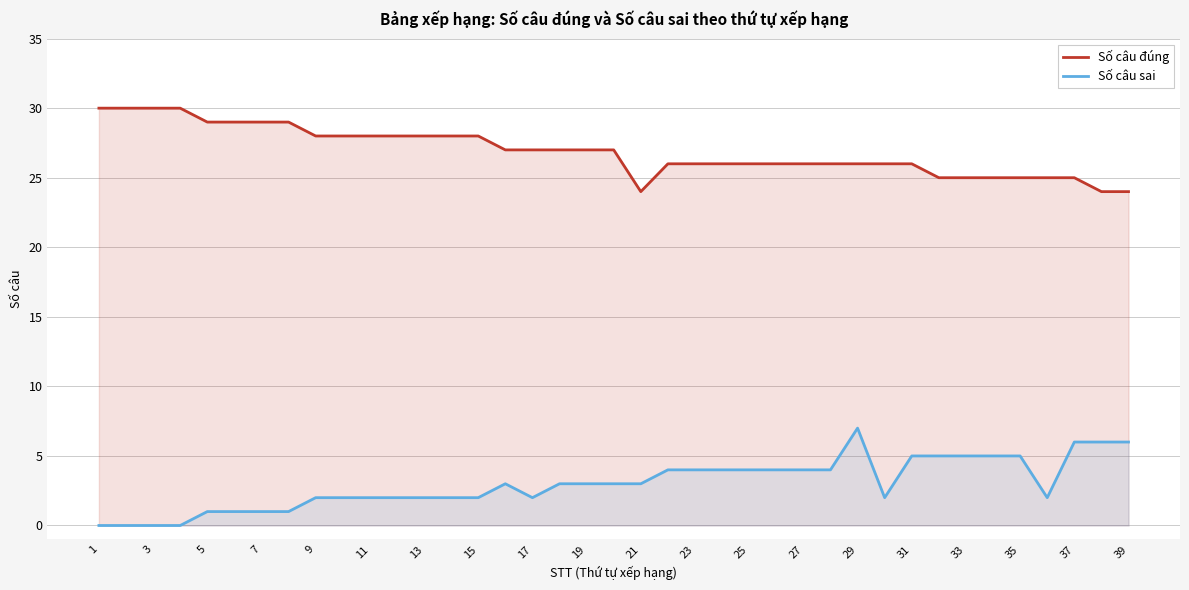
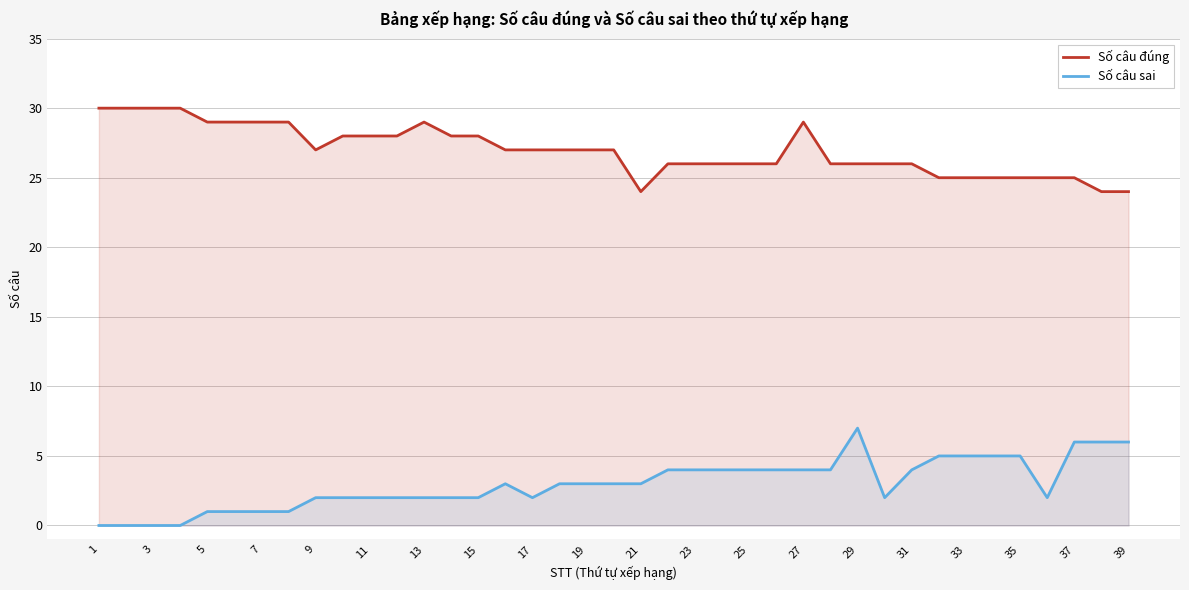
  {
    "Số câu đúng": {
      "1": 30,
      "3": 30,
      "5": 29,
      "7": 29,
-     "9": 28,
+     "9": 27,
      "11": 28,
-     "13": 28,
+     "13": 29,
      "15": 28,
      "17": 27,
      "19": 27,
      "21": 24,
      "23": 26,
      "25": 26,
-     "27": 26,
+     "27": 29,
      "29": 26,
      "31": 26,
      "33": 25,
      "35": 25,
      "37": 25,
      "39": 24
    },
    "Số câu sai": {
      "1": 0,
      "3": 0,
      "5": 1,
      "7": 1,
      "9": 2,
      "11": 2,
      "13": 2,
      "15": 2,
      "17": 2,
      "19": 3,
      "21": 3,
      "23": 4,
      "25": 4,
      "27": 4,
      "29": 7,
-     "31": 5,
+     "31": 4,
      "33": 5,
      "35": 5,
      "37": 6,
      "39": 6
    }
  }
